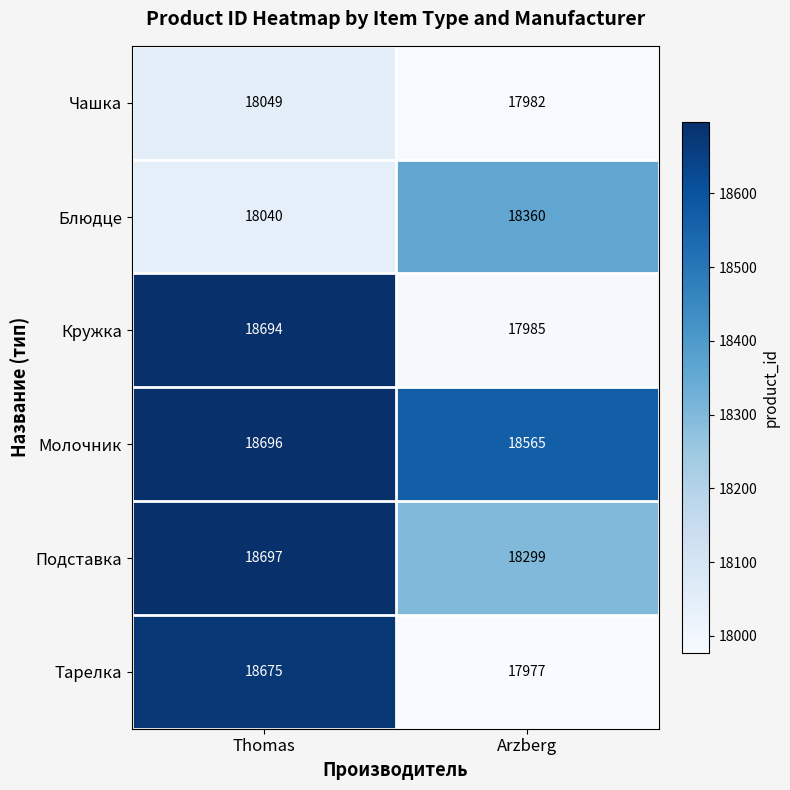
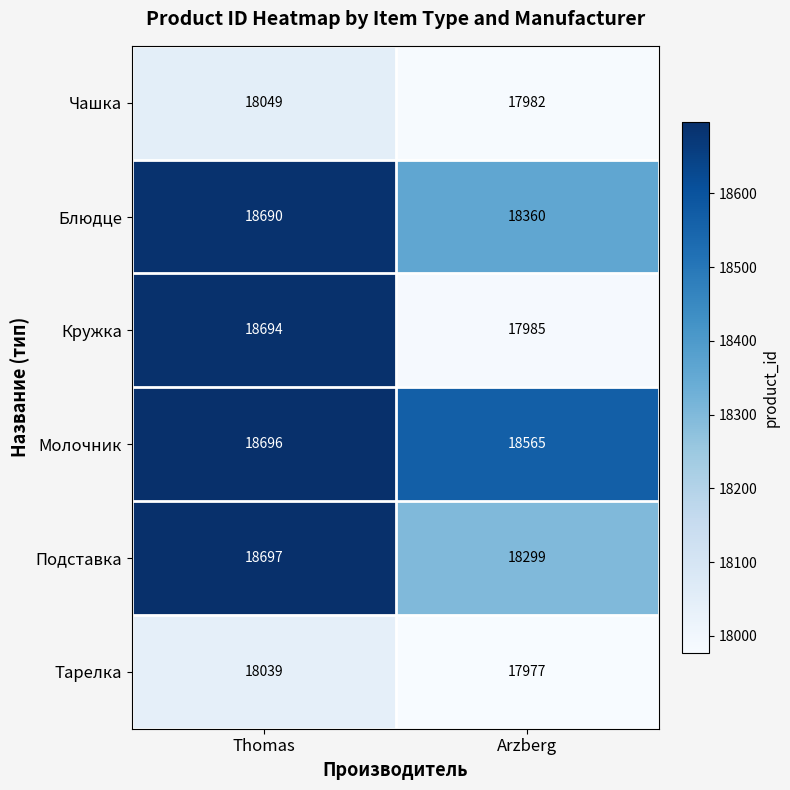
  {
    "Чашка": {
      "Thomas": 18049,
      "Arzberg": 17982
    },
    "Блюдце": {
-     "Thomas": 18040,
+     "Thomas": 18690,
      "Arzberg": 18360
    },
    "Кружка": {
      "Thomas": 18694,
      "Arzberg": 17985
    },
    "Молочник": {
      "Thomas": 18696,
      "Arzberg": 18565
    },
    "Подставка": {
      "Thomas": 18697,
      "Arzberg": 18299
    },
    "Тарелка": {
-     "Thomas": 18675,
+     "Thomas": 18039,
      "Arzberg": 17977
    }
  }
